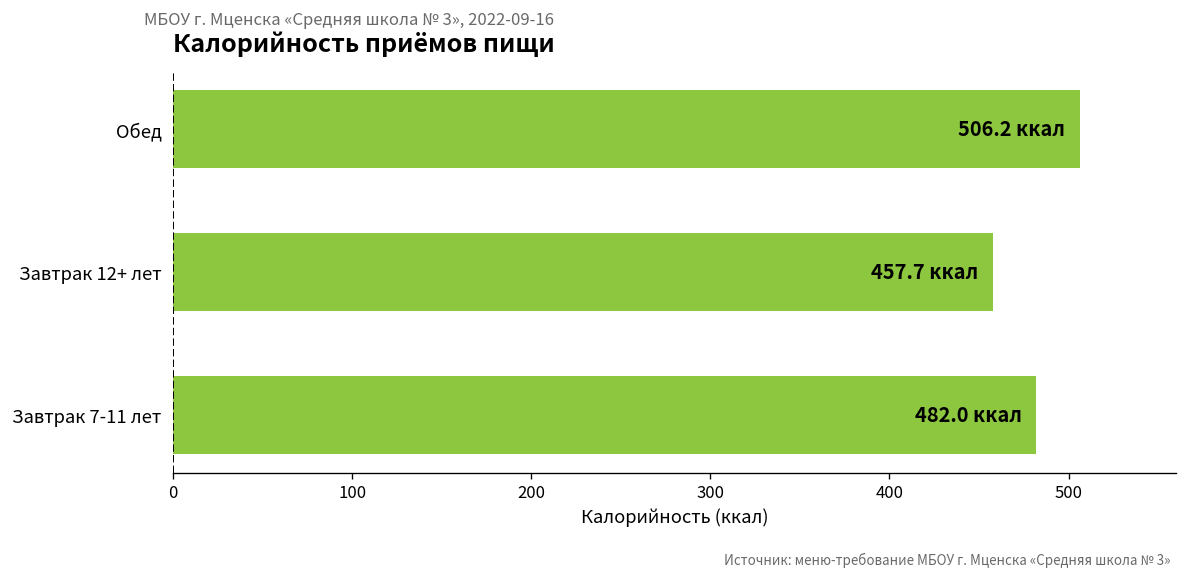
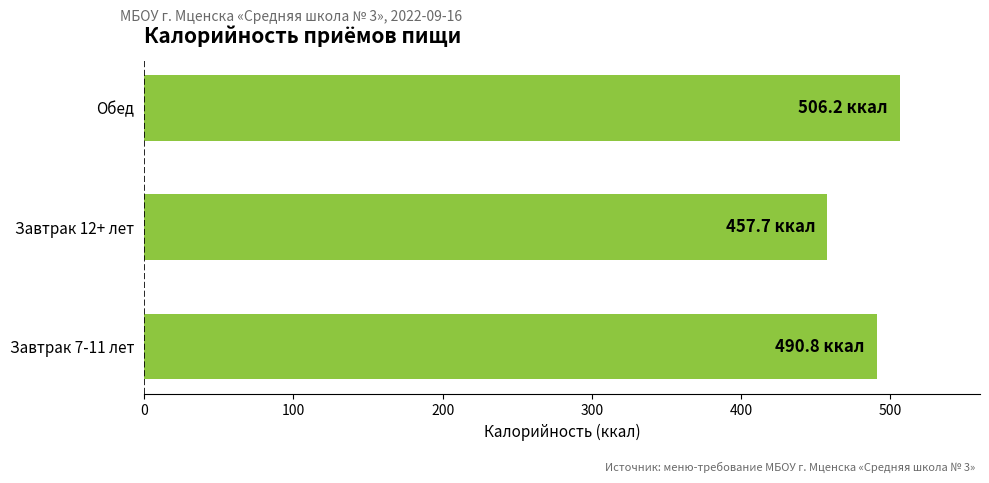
  {
    "Обед": 506.2,
    "Завтрак 12+ лет": 457.7,
-   "Завтрак 7-11 лет": 482.0
+   "Завтрак 7-11 лет": 490.8
  }
